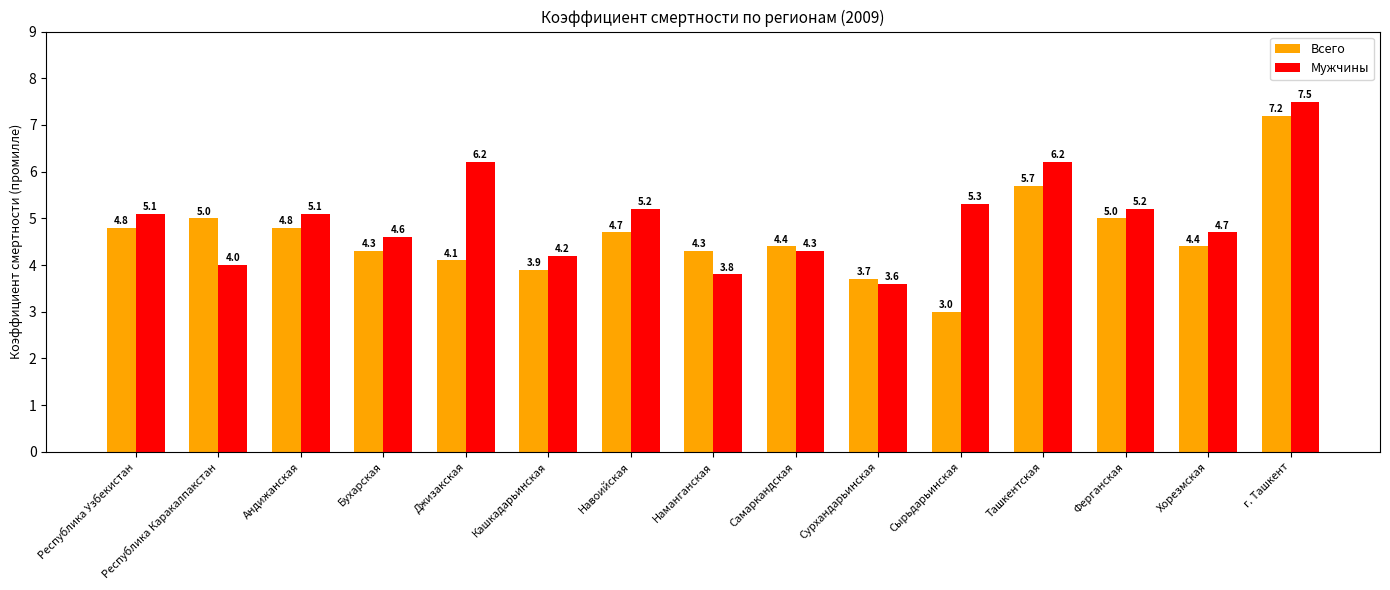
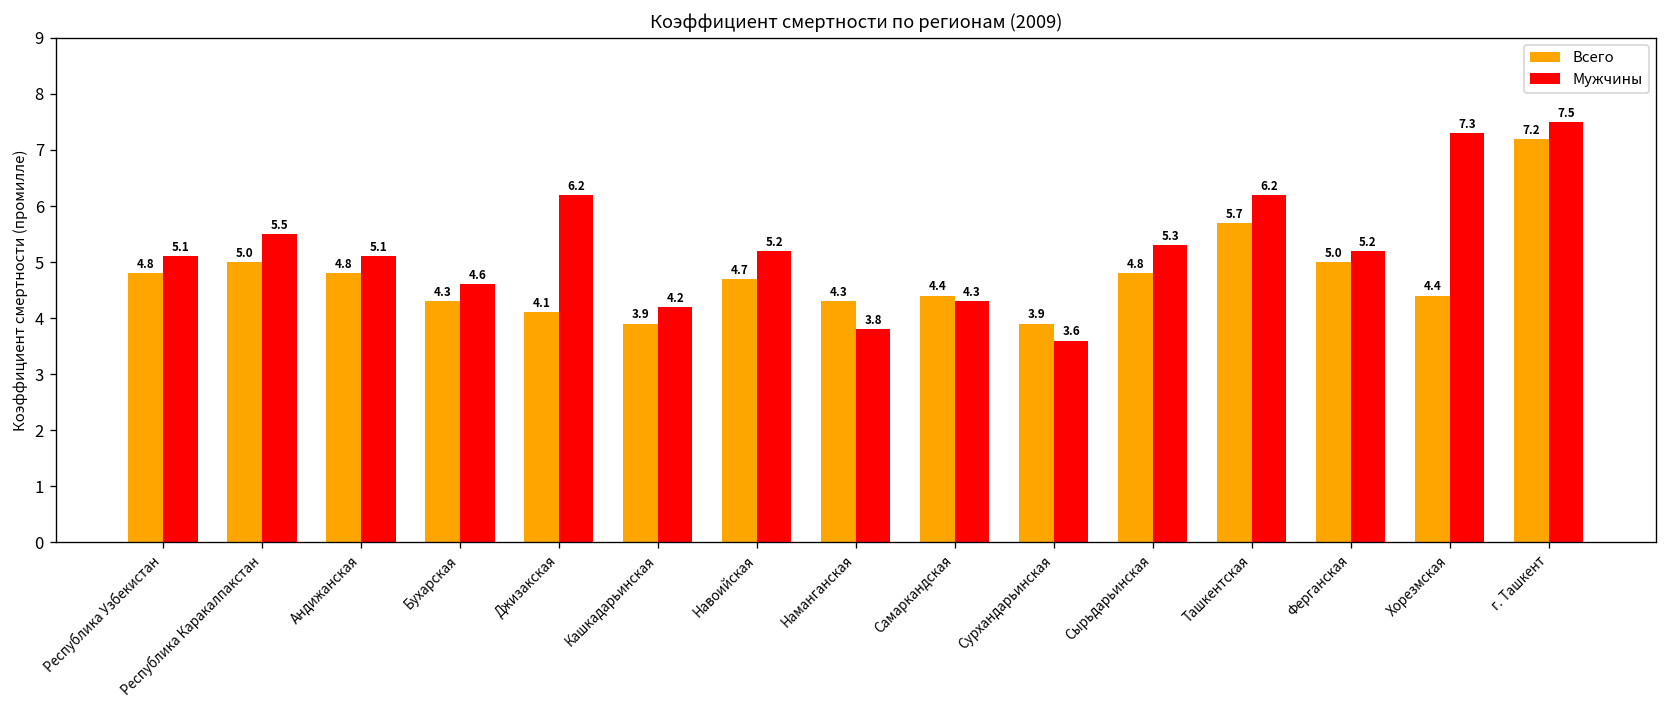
  {
    "Всего": {
      "Республика Узбекистан": 4.8,
      "Республика Каракалпакстан": 5.0,
      "Андижанская": 4.8,
      "Бухарская": 4.3,
      "Джизакская": 4.1,
      "Кашкадарьинская": 3.9,
      "Навоийская": 4.7,
      "Наманганская": 4.3,
      "Самаркандская": 4.4,
-     "Сурхандарьинская": 3.7,
-     "Сырьдарьинская": 3.0,
+     "Сурхандарьинская": 3.9,
+     "Сырьдарьинская": 4.8,
      "Ташкентская": 5.7,
      "Ферганская": 5.0,
      "Хорезмская": 4.4,
      "г. Ташкент": 7.2
    },
    "Мужчины": {
      "Республика Узбекистан": 5.1,
-     "Республика Каракалпакстан": 4.0,
+     "Республика Каракалпакстан": 5.5,
      "Андижанская": 5.1,
      "Бухарская": 4.6,
      "Джизакская": 6.2,
      "Кашкадарьинская": 4.2,
      "Навоийская": 5.2,
      "Наманганская": 3.8,
      "Самаркандская": 4.3,
      "Сурхандарьинская": 3.6,
      "Сырьдарьинская": 5.3,
      "Ташкентская": 6.2,
      "Ферганская": 5.2,
-     "Хорезмская": 4.7,
+     "Хорезмская": 7.3,
      "г. Ташкент": 7.5
    }
  }
